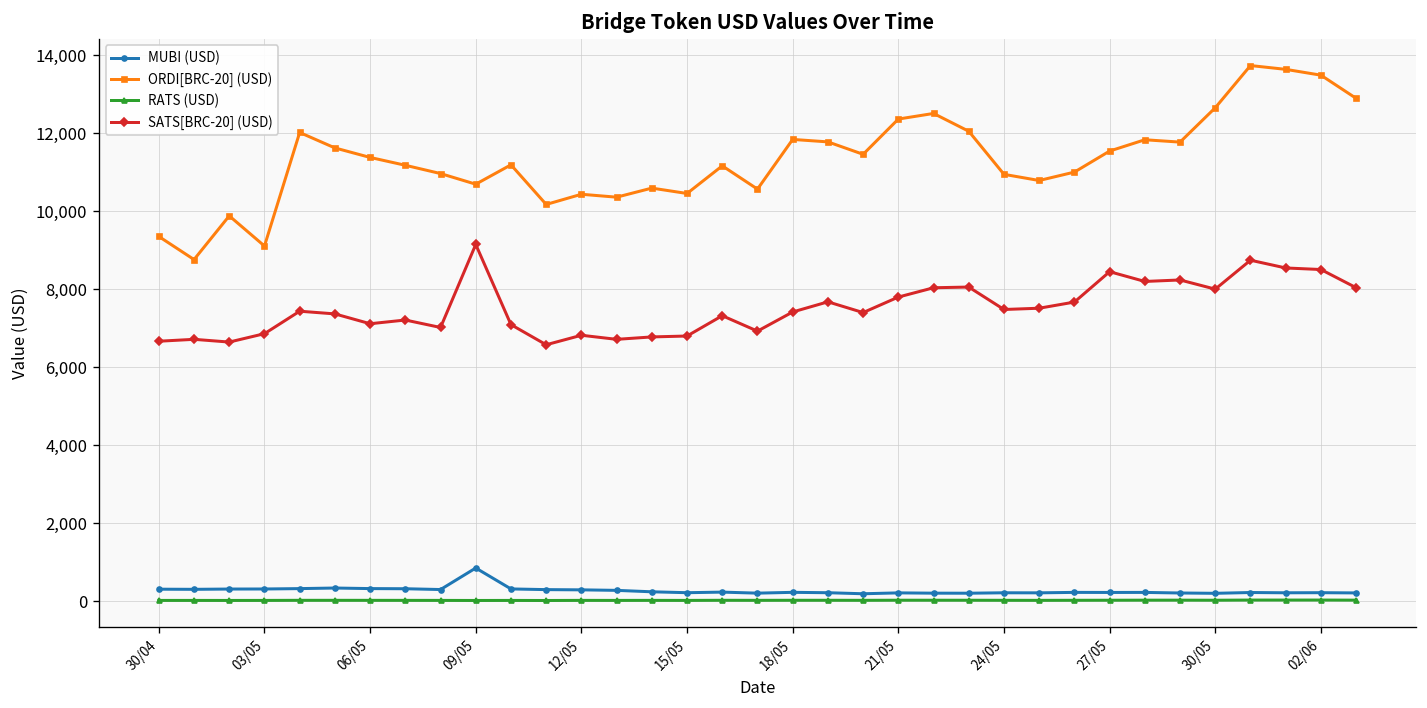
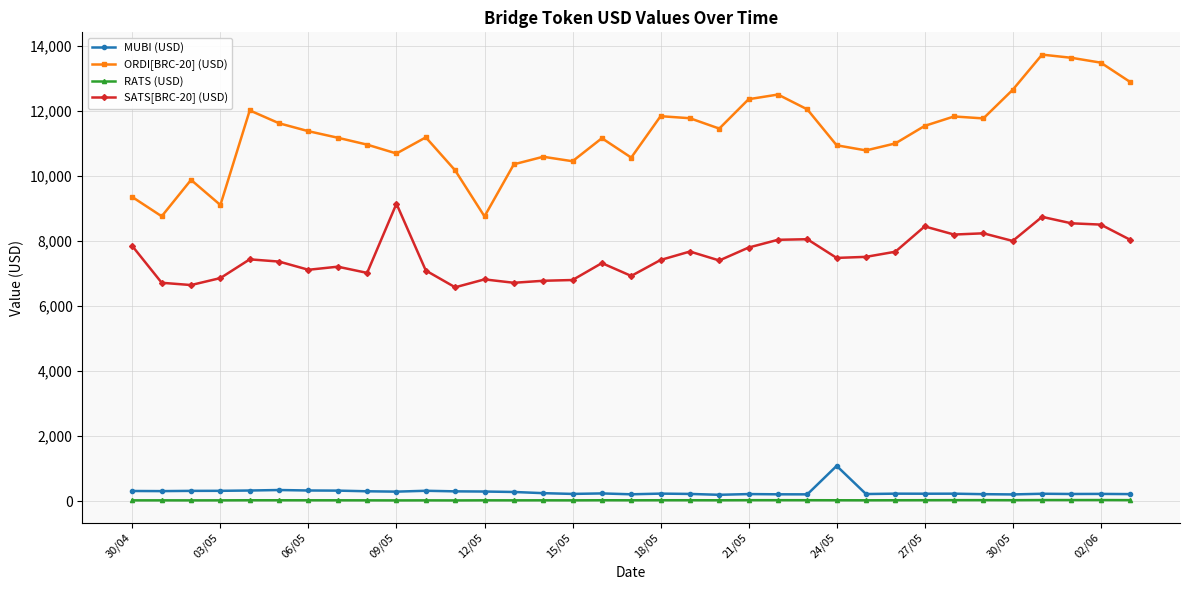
  {
    "MUBI (USD)": {
      "30/04": "300",
      "03/05": "300",
      "06/05": "300",
-     "09/05": "900",
+     "09/05": "300",
      "12/05": "300",
      "15/05": "200",
      "18/05": "200",
      "21/05": "200",
-     "24/05": "200",
+     "24/05": "1,100",
      "27/05": "200",
      "30/05": "200",
      "02/06": "200"
    },
    "ORDI[BRC-20] (USD)": {
      "30/04": "9,400",
      "03/05": "9,100",
      "06/05": "11,400",
      "09/05": "10,700",
-     "12/05": "10,400",
+     "12/05": "8,800",
      "15/05": "10,500",
      "18/05": "11,800",
      "21/05": "12,400",
      "24/05": "10,900",
      "27/05": "11,500",
      "30/05": "12,700",
      "02/06": "13,500"
    },
    "RATS (USD)": {
      "30/04": "0",
      "03/05": "0",
      "06/05": "0",
      "09/05": "0",
      "12/05": "0",
      "15/05": "0",
      "18/05": "0",
      "21/05": "0",
      "24/05": "0",
      "27/05": "0",
      "30/05": "0",
      "02/06": "0"
    },
    "SATS[BRC-20] (USD)": {
-     "30/04": "6,700",
+     "30/04": "7,800",
      "03/05": "6,900",
      "06/05": "7,100",
      "09/05": "9,200",
      "12/05": "6,800",
      "15/05": "6,800",
      "18/05": "7,400",
      "21/05": "7,800",
      "24/05": "7,500",
      "27/05": "8,500",
      "30/05": "8,000",
      "02/06": "8,500"
    }
  }
